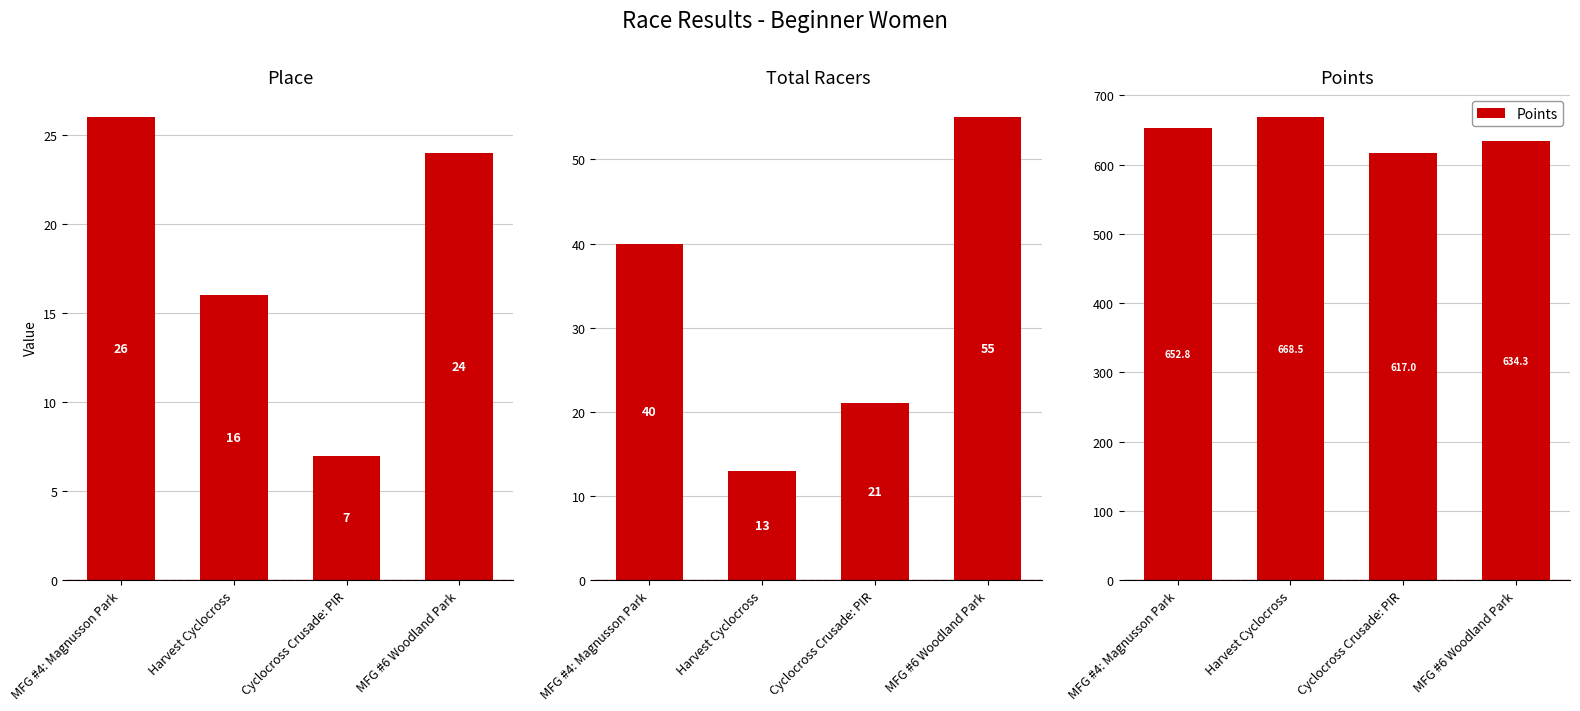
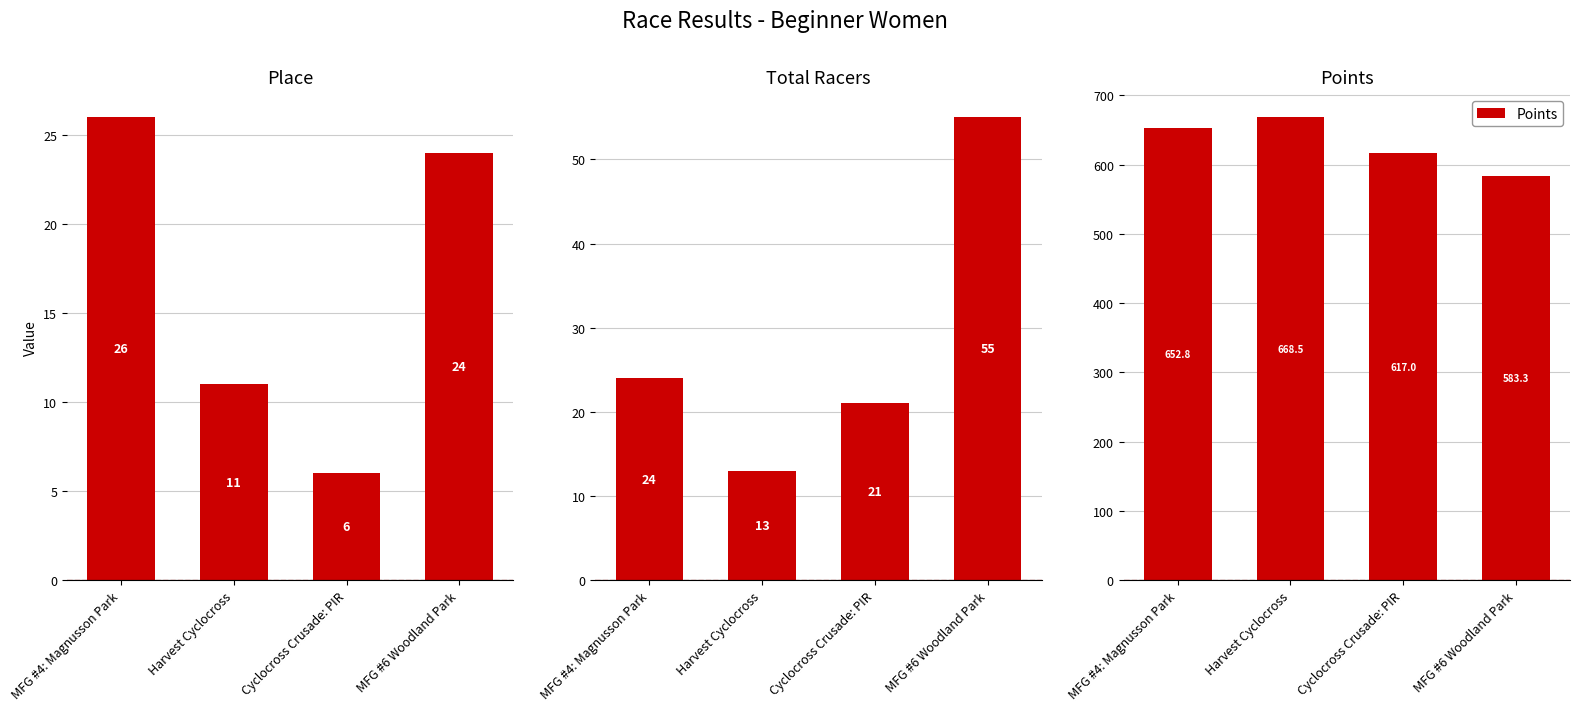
  {
    "Place": {
      "MFG #4: Magnusson Park": 26,
-     "Harvest Cyclocross": 16,
-     "Cyclocross Crusade: PIR": 7,
+     "Harvest Cyclocross": 11,
+     "Cyclocross Crusade: PIR": 6,
      "MFG #6 Woodland Park": 24
    },
    "Total Racers": {
-     "MFG #4: Magnusson Park": 40,
+     "MFG #4: Magnusson Park": 24,
      "Harvest Cyclocross": 13,
      "Cyclocross Crusade: PIR": 21,
      "MFG #6 Woodland Park": 55
    },
    "Points": {
      "MFG #4: Magnusson Park": 652.8,
      "Harvest Cyclocross": 668.5,
      "Cyclocross Crusade: PIR": 617.0,
-     "MFG #6 Woodland Park": 634.3
+     "MFG #6 Woodland Park": 583.3
    }
  }
